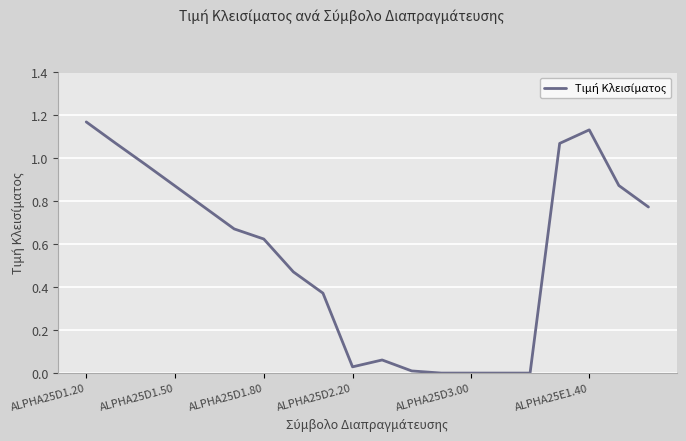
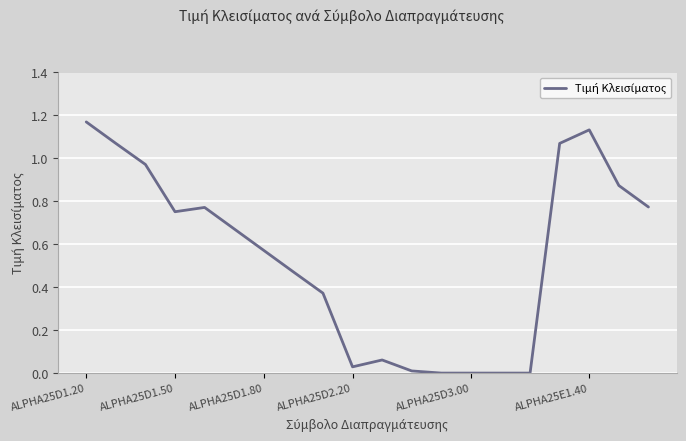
  {
    "ALPHA25D1.20": 1.17,
-   "ALPHA25D1.50": 0.87,
-   "ALPHA25D1.80": 0.63,
+   "ALPHA25D1.50": 0.75,
+   "ALPHA25D1.80": 0.57,
    "ALPHA25D2.20": 0.03,
    "ALPHA25D3.00": 0.00,
    "ALPHA25E1.40": 1.13
  }
